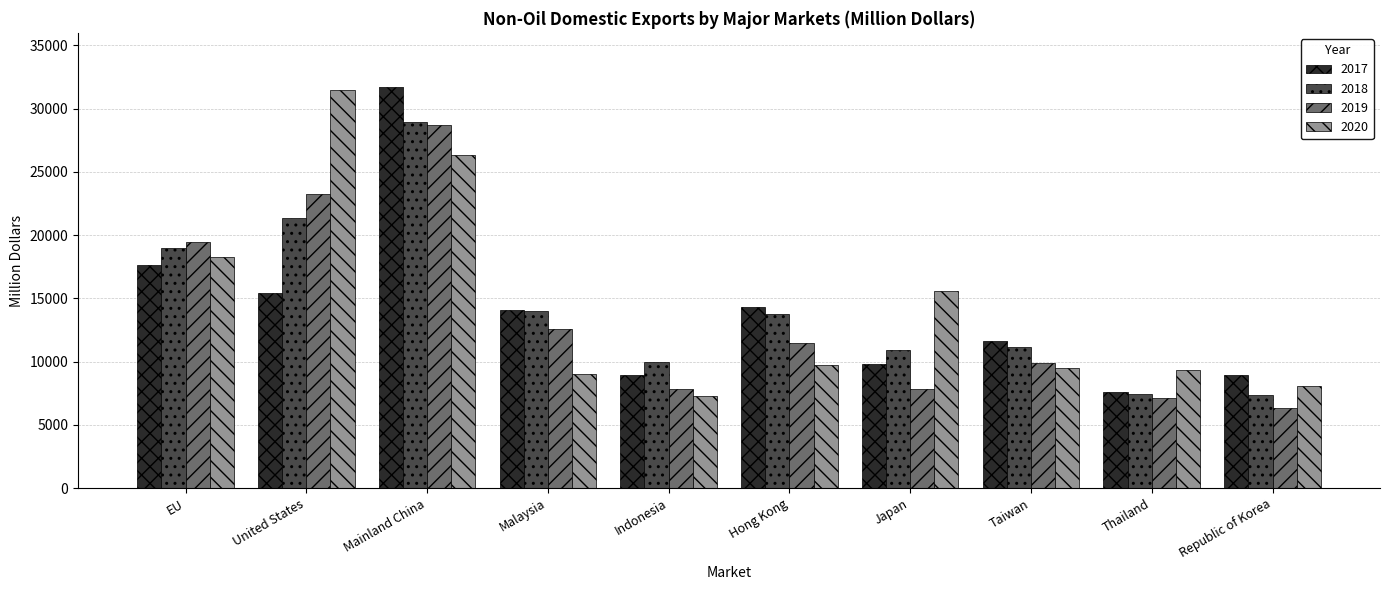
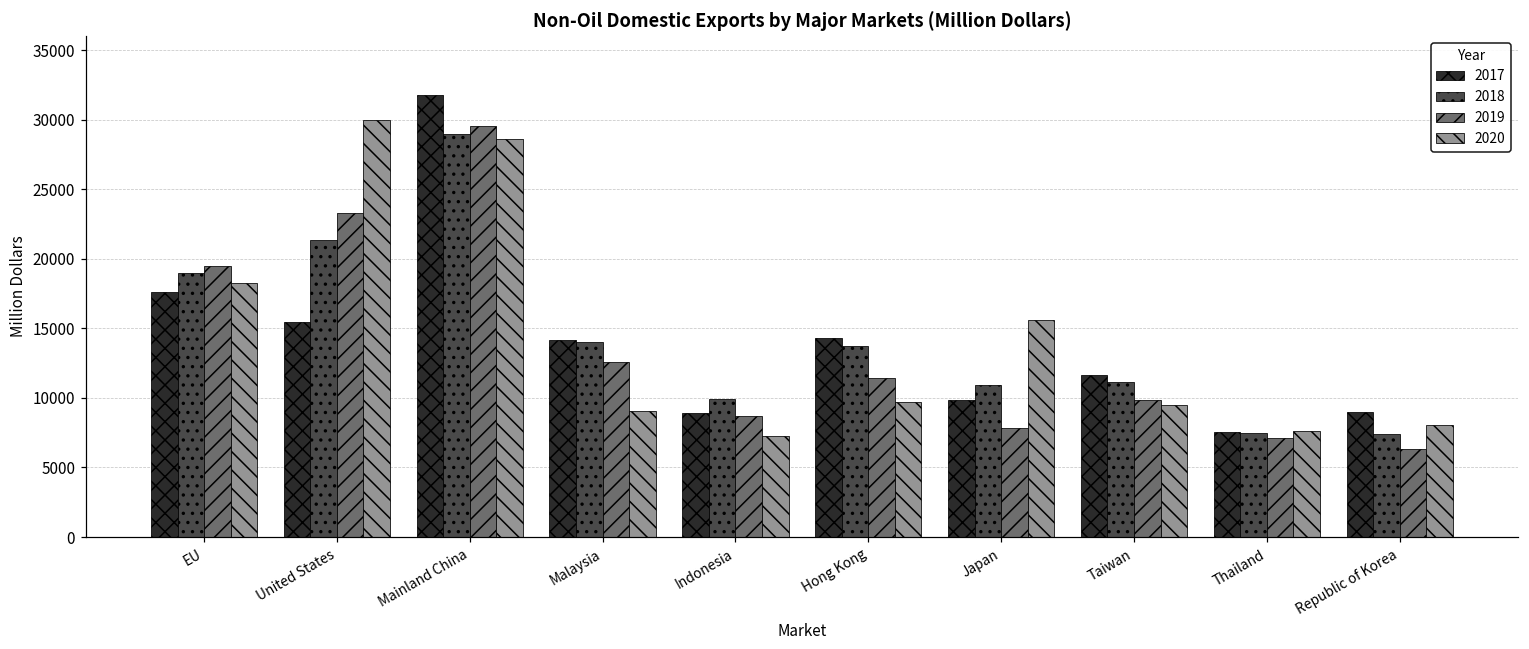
  {
    "2019": {
      "EU": 19400,
      "United States": 23300,
-     "Mainland China": 28700,
+     "Mainland China": 29600,
      "Malaysia": 12600,
-     "Indonesia": 7800,
+     "Indonesia": 8700,
      "Hong Kong": 11500,
      "Japan": 7800,
      "Taiwan": 9900,
      "Thailand": 7100,
      "Republic of Korea": 6300
    },
    "2020": {
      "EU": 18200,
-     "United States": 31500,
-     "Mainland China": 26400,
+     "United States": 30000,
+     "Mainland China": 28600,
      "Malaysia": 9000,
      "Indonesia": 7300,
      "Hong Kong": 9700,
      "Japan": 15600,
      "Taiwan": 9500,
-     "Thailand": 9400,
+     "Thailand": 7600,
      "Republic of Korea": 8000
    }
  }
